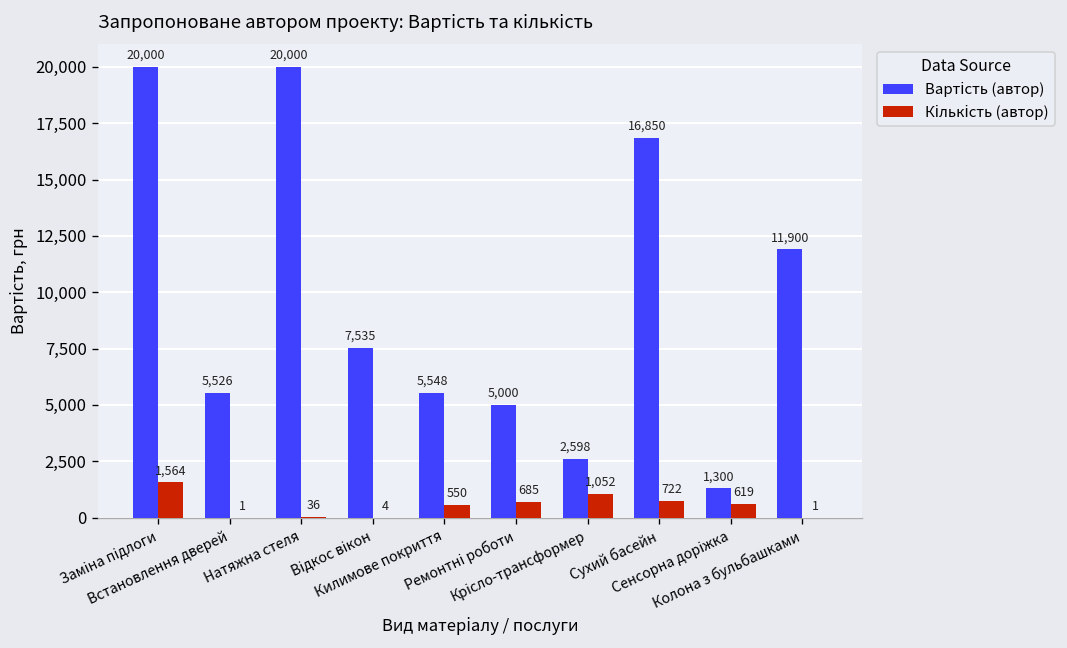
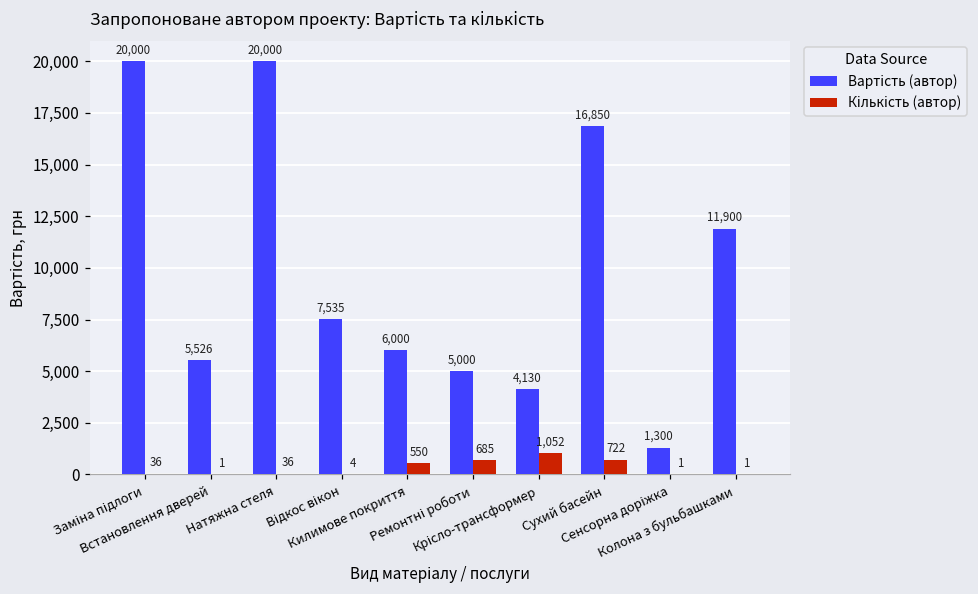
  {
    "Вартість (автор)": {
      "Заміна підлоги": "20,000",
      "Встановлення дверей": "5,526",
      "Натяжна стеля": "20,000",
      "Відкос вікон": "7,535",
-     "Килимове покриття": "5,548",
+     "Килимове покриття": "6,000",
      "Ремонтні роботи": "5,000",
-     "Крісло-трансформер": "2,598",
+     "Крісло-трансформер": "4,130",
      "Сухий басейн": "16,850",
      "Сенсорна доріжка": "1,300",
      "Колона з бульбашками": "11,900"
    },
    "Кількість (автор)": {
-     "Заміна підлоги": "1,564",
+     "Заміна підлоги": "36",
      "Встановлення дверей": "1",
      "Натяжна стеля": "36",
      "Відкос вікон": "4",
      "Килимове покриття": "550",
      "Ремонтні роботи": "685",
      "Крісло-трансформер": "1,052",
      "Сухий басейн": "722",
-     "Сенсорна доріжка": "619",
+     "Сенсорна доріжка": "1",
      "Колона з бульбашками": "1"
    }
  }
